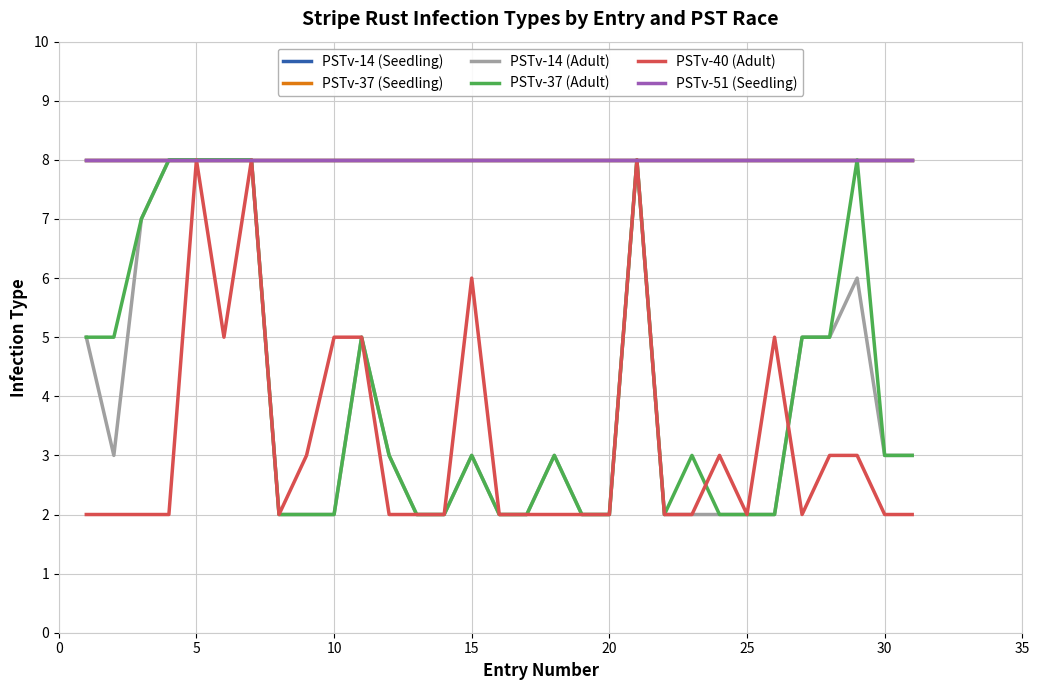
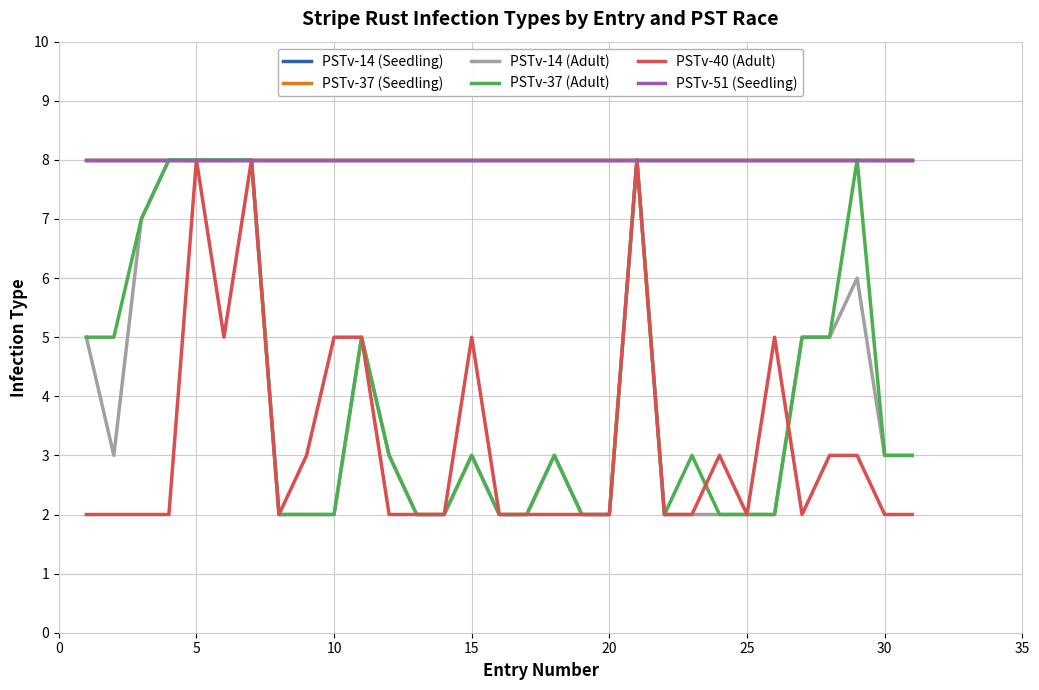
  {
    "PSTv-51 (Seedling)": {
      "10": 8,
      "15": 8,
      "20": 8,
      "25": 8,
      "30": 8
    },
    "PSTv-40 (Adult)": {
      "10": 5,
-     "15": 6,
+     "15": 5,
      "30": 2
    }
  }
